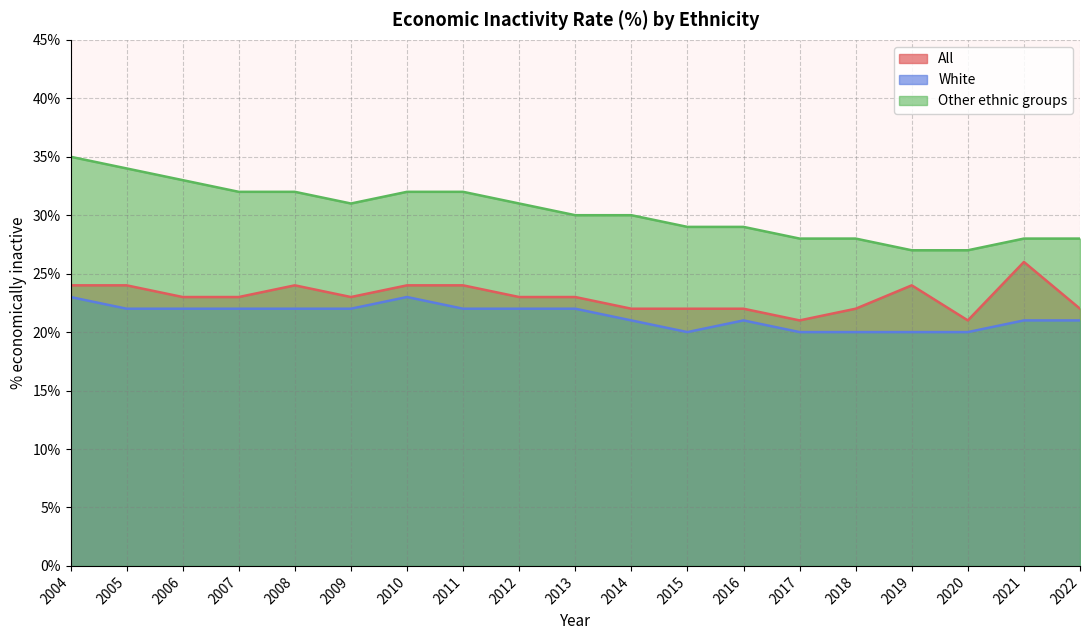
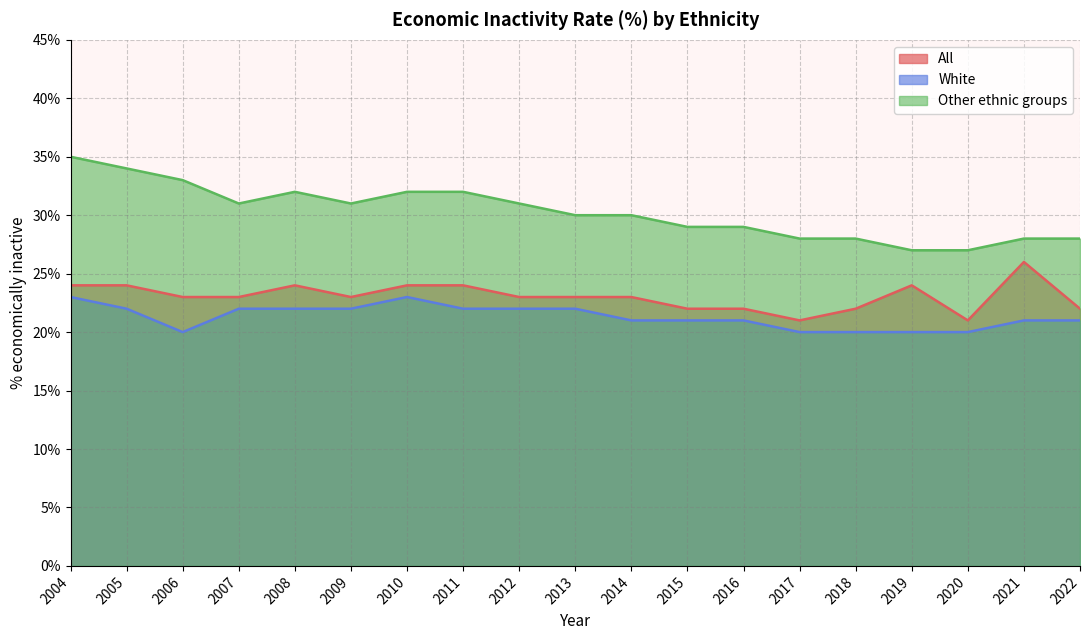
  {
    "All": {
      "2004": "24%",
      "2005": "24%",
      "2006": "23%",
      "2007": "23%",
      "2008": "24%",
      "2009": "23%",
      "2010": "24%",
      "2011": "24%",
      "2012": "23%",
      "2013": "23%",
-     "2014": "22%",
+     "2014": "23%",
      "2015": "22%",
      "2016": "22%",
      "2017": "21%",
      "2018": "22%",
      "2019": "24%",
      "2020": "21%",
      "2021": "26%",
      "2022": "22%"
    },
    "White": {
      "2004": "23%",
      "2005": "22%",
-     "2006": "22%",
+     "2006": "20%",
      "2007": "22%",
      "2008": "22%",
      "2009": "22%",
      "2010": "23%",
      "2011": "22%",
      "2012": "22%",
      "2013": "22%",
      "2014": "21%",
-     "2015": "20%",
+     "2015": "21%",
      "2016": "21%",
      "2017": "20%",
      "2018": "20%",
      "2019": "20%",
      "2020": "20%",
      "2021": "21%",
      "2022": "21%"
    },
    "Other ethnic groups": {
      "2004": "35%",
      "2005": "34%",
      "2006": "33%",
-     "2007": "32%",
+     "2007": "31%",
      "2008": "32%",
      "2009": "31%",
      "2010": "32%",
      "2011": "32%",
      "2012": "31%",
      "2013": "30%",
      "2014": "30%",
      "2015": "29%",
      "2016": "29%",
      "2017": "28%",
      "2018": "28%",
      "2019": "27%",
      "2020": "27%",
      "2021": "28%",
      "2022": "28%"
    }
  }
